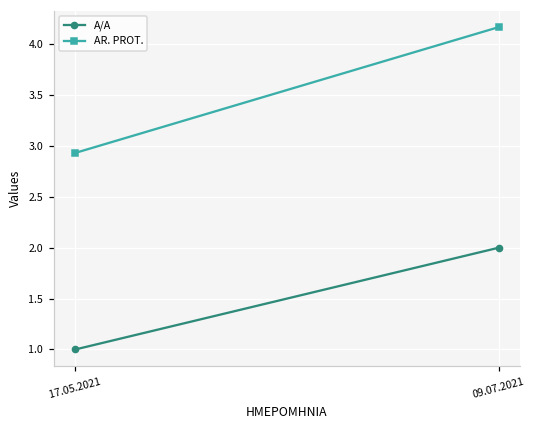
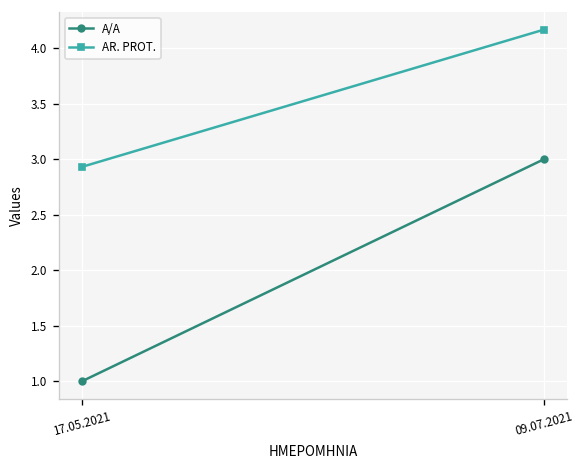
  {
    "A/A": {
      "17.05.2021": 1,
-     "09.07.2021": 2
+     "09.07.2021": 3
    },
    "AR. PROT.": {
      "17.05.2021": 2.9,
      "09.07.2021": 4.2
    }
  }
